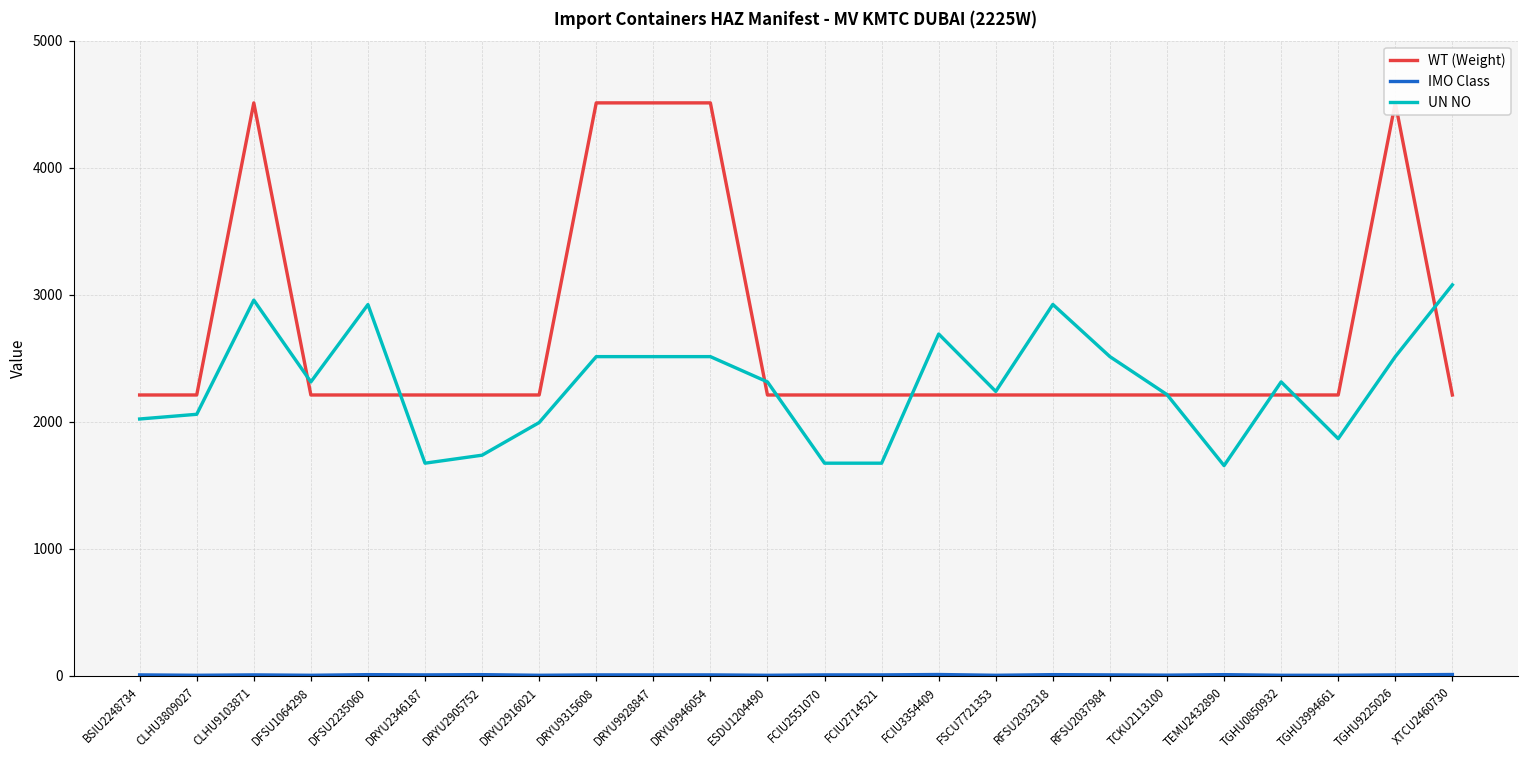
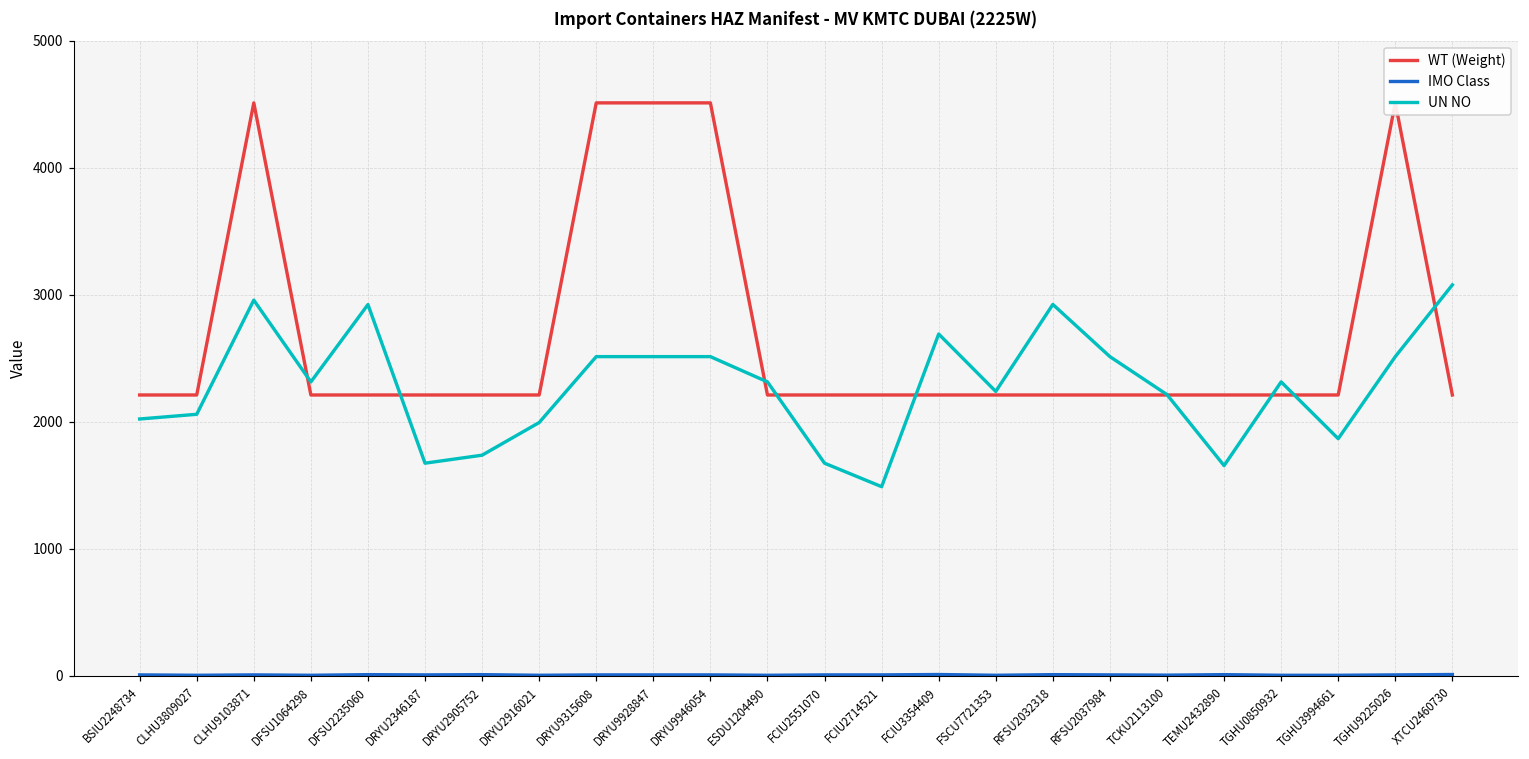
  {
    "WT (Weight)": {
      "BSIU2248734": 2210,
      "CLHU3809027": 2210,
      "CLHU9103871": 4510,
      "DFSU1064298": 2210,
      "DFSU2235060": 2210,
      "DRYU2346187": 2210,
      "DRYU2905752": 2210,
      "DRYU2916021": 2210,
      "DRYU9315608": 4510,
      "DRYU9928847": 4510,
      "DRYU9946054": 4510,
      "ESDU1204490": 2210,
      "FCIU2551070": 2210,
      "FCIU2714521": 2210,
      "FCIU3354409": 2210,
      "FSCU7721353": 2210,
      "RFSU2032318": 2210,
      "RFSU2037984": 2210,
      "TEMU2432890": 2210,
      "TGHU0850932": 2210,
      "TGHU3994661": 2210,
      "XTCU2460730": 2210
    },
    "IMO Class": {
      "BSIU2248734": 10,
      "CLHU3809027": 0,
      "CLHU9103871": 10,
      "DFSU1064298": 0,
      "DFSU2235060": 10,
      "DRYU2346187": 10,
      "DRYU2905752": 10,
      "DRYU2916021": 0,
      "DRYU9315608": 10,
      "DRYU9928847": 10,
      "DRYU9946054": 10,
      "ESDU1204490": 0,
      "FCIU2551070": 10,
      "FCIU2714521": 10,
      "FCIU3354409": 10,
      "FSCU7721353": 0,
      "RFSU2032318": 10,
      "RFSU2037984": 10,
      "TCKU2113100": 0,
      "TEMU2432890": 10,
      "TGHU0850932": 0,
      "TGHU3994661": 0,
      "TGHU9225026": 10,
      "XTCU2460730": 10
    },
    "UN NO": {
      "BSIU2248734": 2020,
      "CLHU3809027": 2060,
      "CLHU9103871": 2960,
      "DFSU1064298": 2310,
      "DFSU2235060": 2920,
      "DRYU2346187": 1670,
      "DRYU2905752": 1740,
      "DRYU2916021": 1990,
      "DRYU9315608": 2510,
      "DRYU9928847": 2510,
      "DRYU9946054": 2510,
      "ESDU1204490": 2310,
      "FCIU2551070": 1670,
-     "FCIU2714521": 1670,
+     "FCIU2714521": 1490,
      "FCIU3354409": 2690,
      "FSCU7721353": 2240,
      "RFSU2032318": 2920,
      "RFSU2037984": 2510,
      "TEMU2432890": 1650,
      "TGHU0850932": 2310,
      "TGHU3994661": 1870,
      "TGHU9225026": 2510,
      "XTCU2460730": 3080
    }
  }
